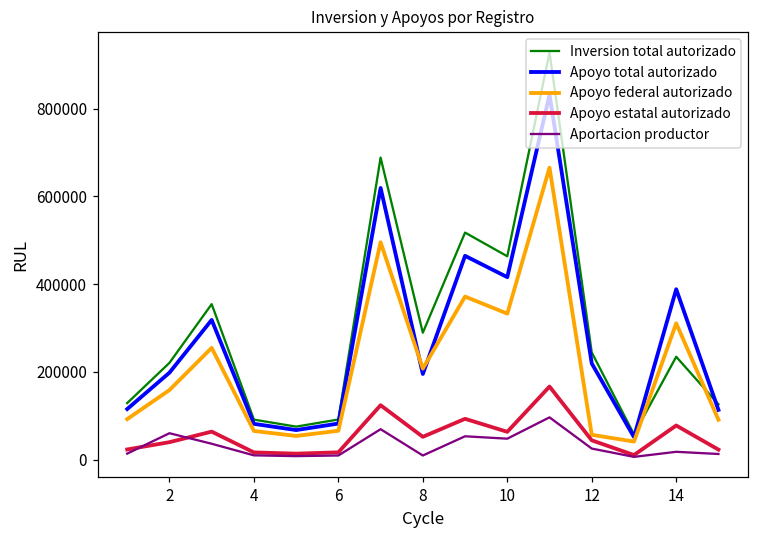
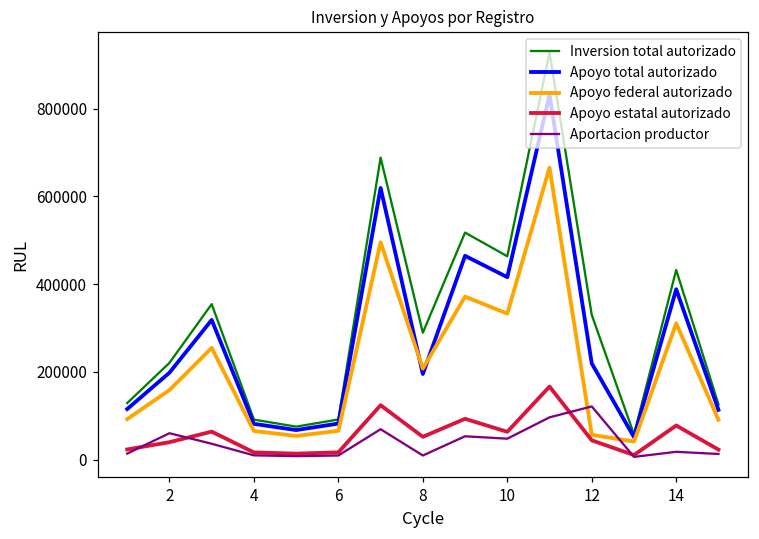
  {
    "Inversion total autorizado": {
      "2": 220000,
      "4": 90000,
      "6": 90000,
      "8": 290000,
      "10": 460000,
-     "12": 240000,
-     "14": 230000
+     "12": 330000,
+     "14": 430000
    },
    "Apoyo total autorizado": {
      "2": 200000,
      "4": 80000,
      "6": 80000,
      "8": 200000,
      "10": 420000,
      "12": 220000,
      "14": 390000
    },
    "Apoyo federal autorizado": {
      "2": 160000,
      "4": 70000,
      "6": 70000,
      "8": 210000,
      "10": 330000,
      "12": 60000,
      "14": 310000
    },
    "Apoyo estatal autorizado": {
      "2": 40000,
      "4": 20000,
      "6": 20000,
      "8": 50000,
      "10": 60000,
      "12": 40000,
      "14": 80000
    },
    "Aportacion productor": {
      "2": 60000,
      "4": 10000,
      "6": 10000,
      "8": 10000,
      "10": 50000,
-     "12": 30000,
+     "12": 120000,
      "14": 20000
    }
  }
